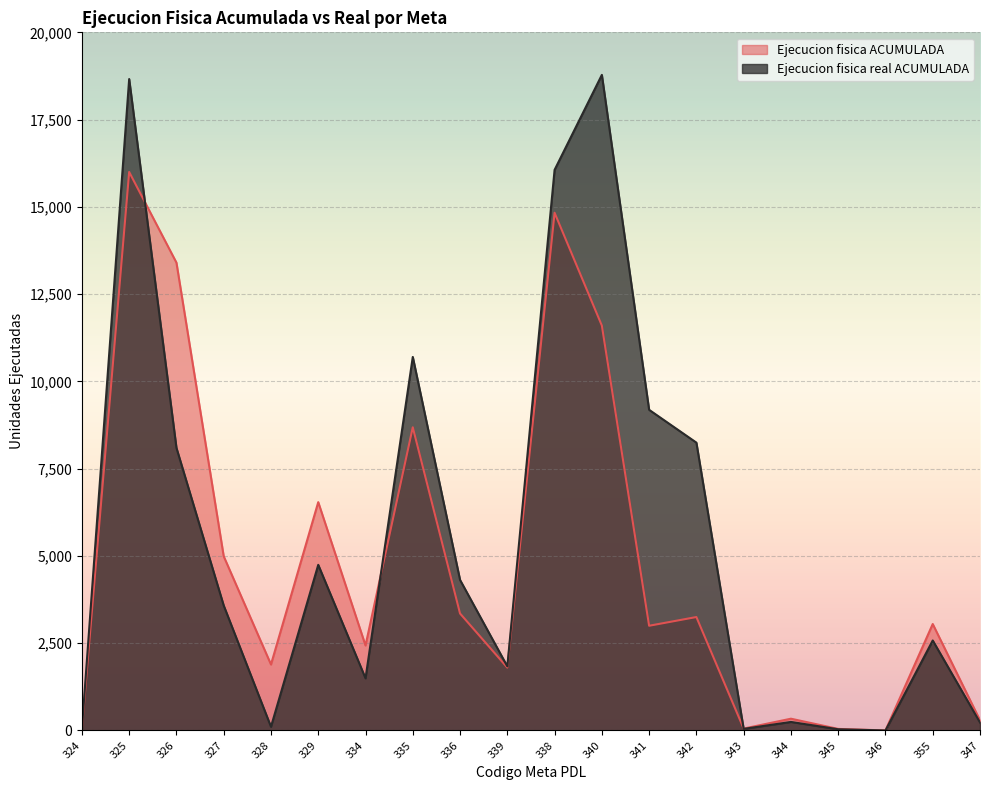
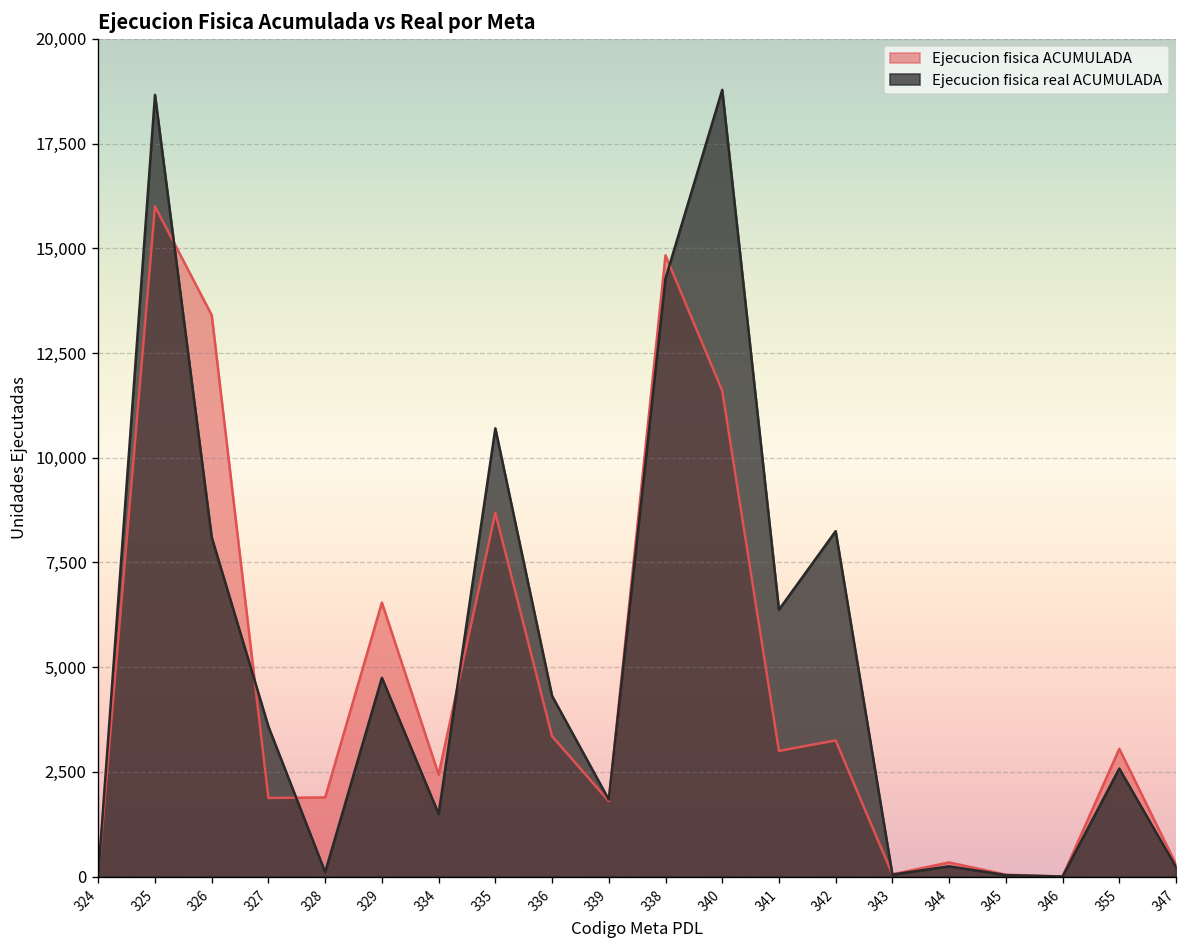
  {
    "Ejecucion fisica ACUMULADA": {
      "325": "16,000",
      "326": "13,400",
-     "327": "5,000",
+     "327": "1,900",
      "328": "1,900",
      "329": "6,500",
      "334": "2,400",
      "335": "8,700",
      "336": "3,400",
      "338": "14,800",
      "340": "11,600",
      "341": "3,000",
      "342": "3,300",
      "344": "300",
      "355": "3,100"
    },
    "Ejecucion fisica real ACUMULADA": {
      "325": "18,700",
      "326": "8,100",
      "327": "3,600",
      "328": "100",
      "329": "4,700",
      "334": "1,500",
      "335": "10,700",
      "336": "4,300",
-     "338": "16,100",
+     "338": "14,300",
      "340": "18,800",
-     "341": "9,200",
+     "341": "6,400",
      "342": "8,200",
      "344": "200",
      "355": "2,600"
    }
  }
